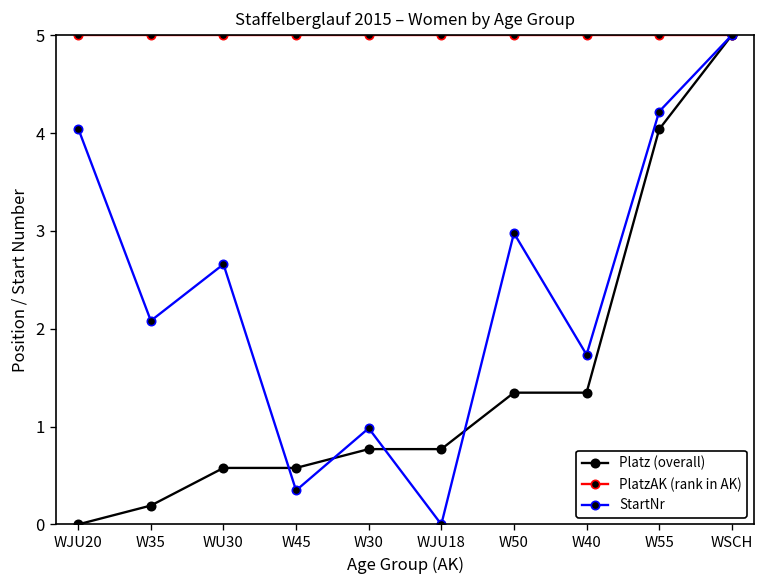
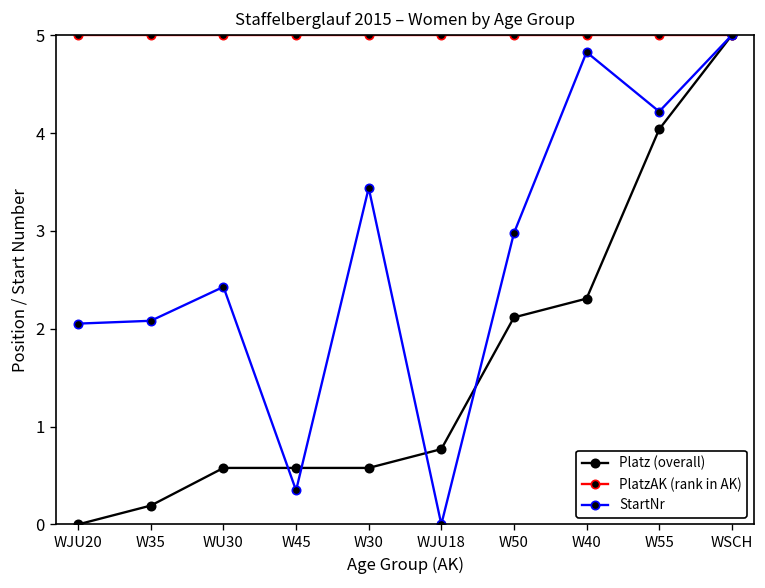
  {
    "Platz (overall)": {
      "WJU20": 0.0,
      "W35": 0.2,
      "WU30": 0.6,
      "W45": 0.6,
-     "W30": 0.8,
+     "W30": 0.6,
      "WJU18": 0.8,
-     "W50": 1.3,
-     "W40": 1.3,
+     "W50": 2.1,
+     "W40": 2.3,
      "W55": 4.0
    },
    "PlatzAK (rank in AK)": {
      "WJU20": 5.0,
      "W35": 5.0,
      "WU30": 5.0,
      "W45": 5.0,
      "W30": 5.0,
      "WJU18": 5.0,
      "W50": 5.0,
      "W40": 5.0,
      "W55": 5.0
    },
    "StartNr": {
-     "WJU20": 4.0,
+     "WJU20": 2.1,
      "W35": 2.1,
-     "WU30": 2.7,
+     "WU30": 2.4,
      "W45": 0.3,
-     "W30": 1.0,
+     "W30": 3.4,
      "WJU18": 0.0,
      "W50": 3.0,
-     "W40": 1.7,
+     "W40": 4.8,
      "W55": 4.2
    }
  }
